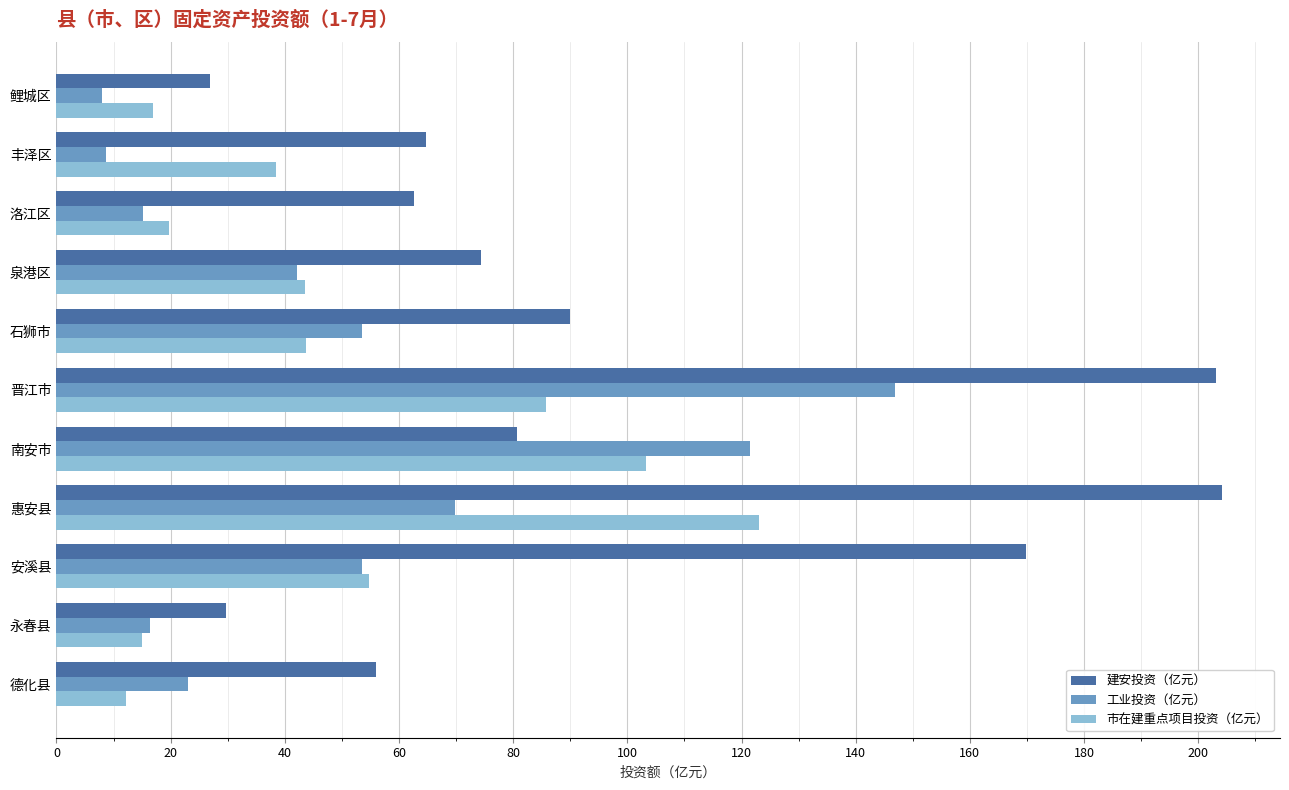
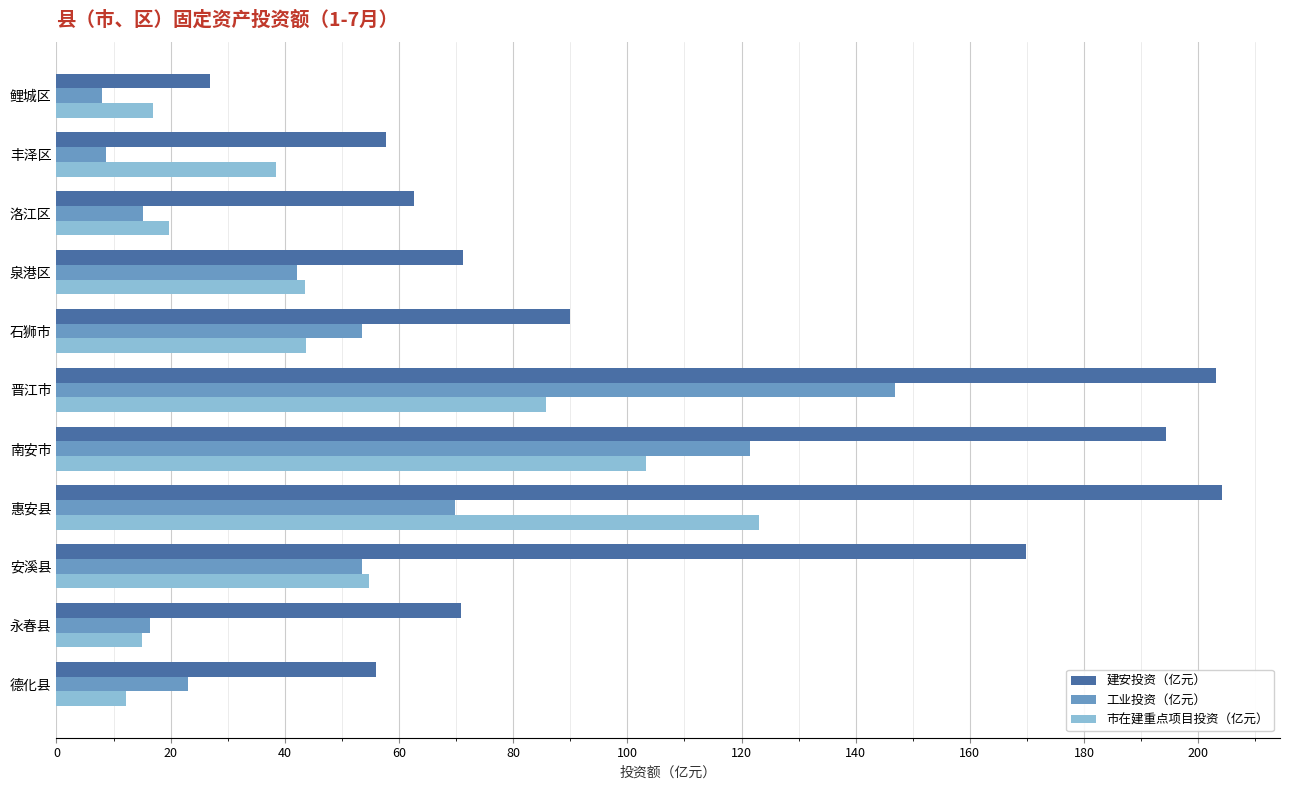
  {
    "建安投资（亿元）": {
      "鲤城区": 27,
-     "丰泽区": 65,
+     "丰泽区": 58,
      "洛江区": 63,
-     "泉港区": 74,
+     "泉港区": 71,
      "石狮市": 90,
      "晋江市": 203,
-     "南安市": 81,
+     "南安市": 194,
      "惠安县": 204,
      "安溪县": 170,
-     "永春县": 30,
+     "永春县": 71,
      "德化县": 56
    }
  }
